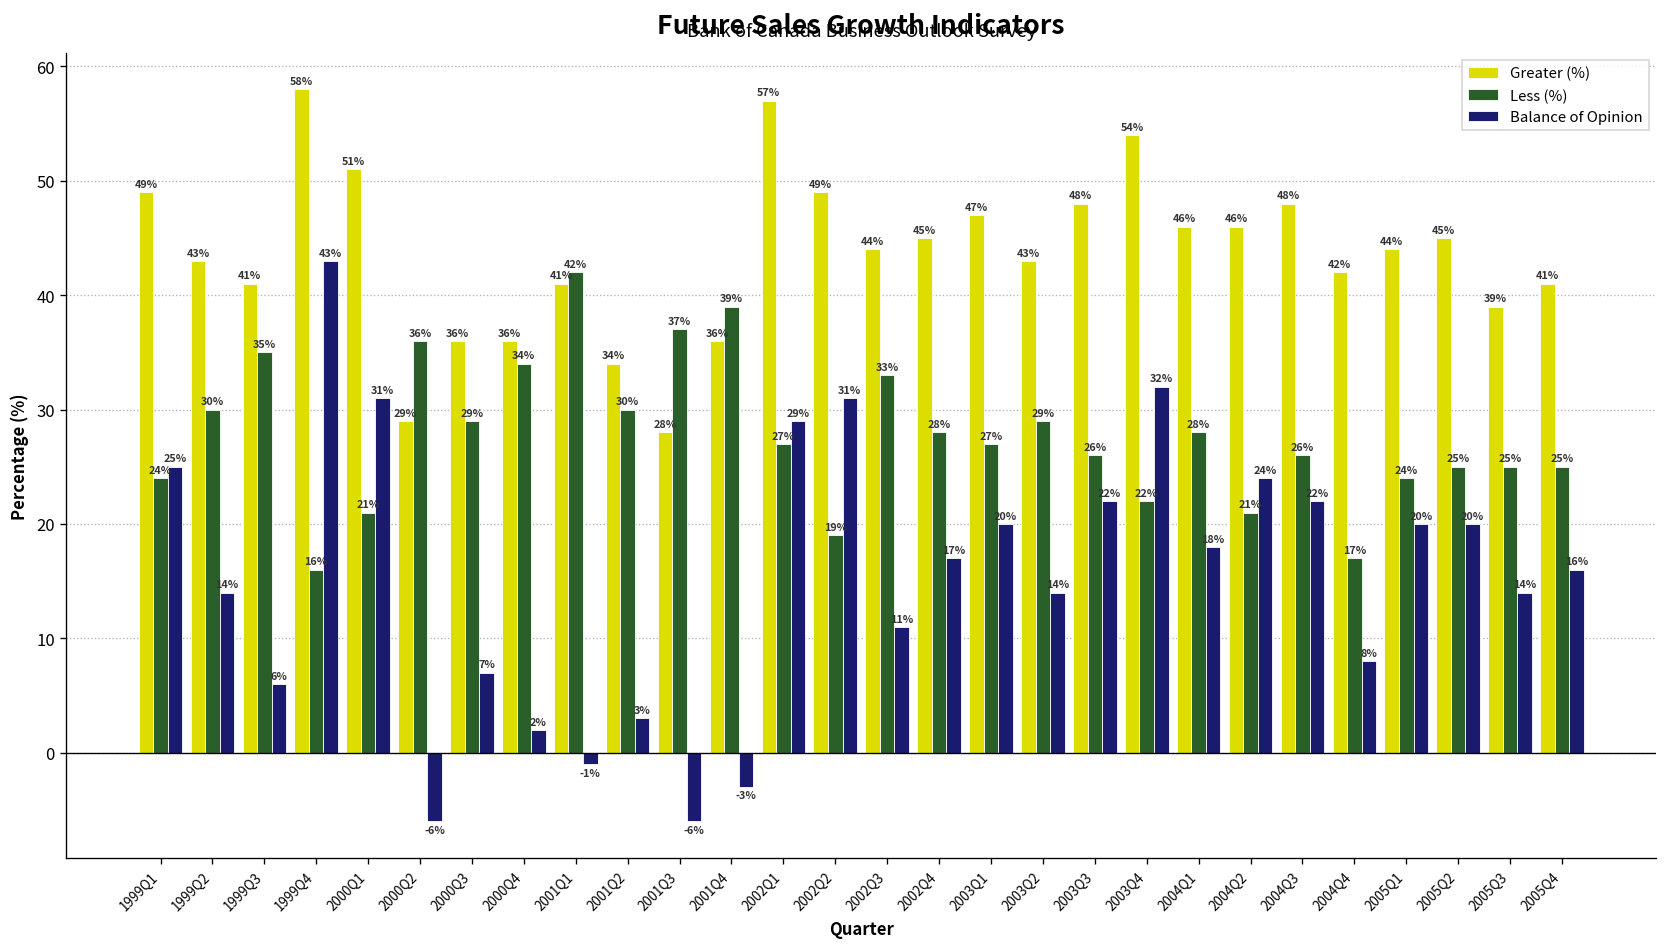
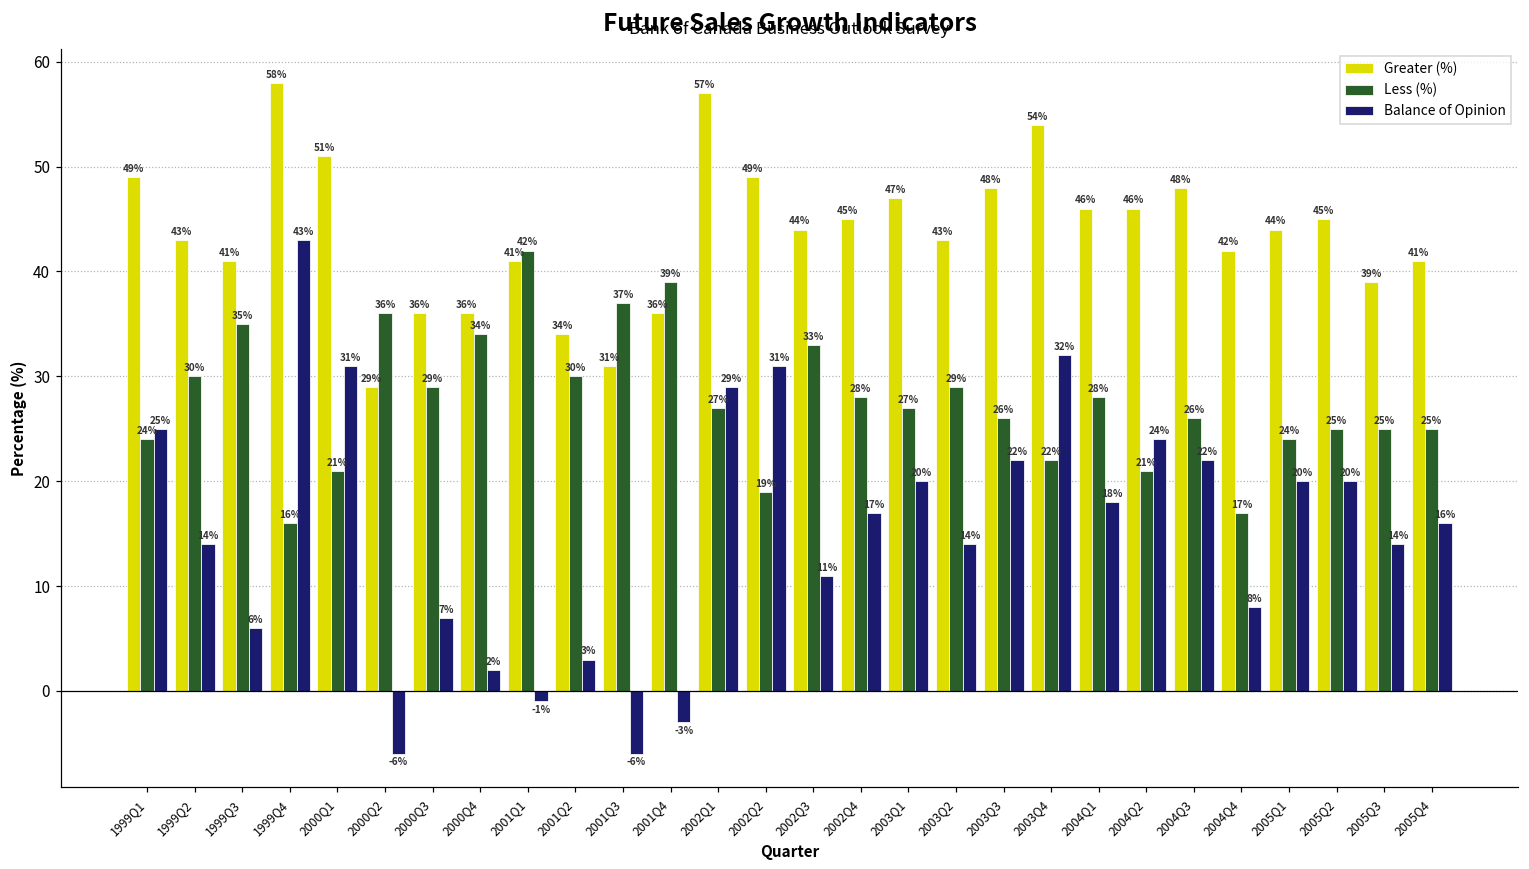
  {
    "Greater (%)": {
      "1999Q1": "49%",
      "1999Q2": "43%",
      "1999Q3": "41%",
      "1999Q4": "58%",
      "2000Q1": "51%",
      "2000Q2": "29%",
      "2000Q3": "36%",
      "2000Q4": "36%",
      "2001Q1": "41%",
      "2001Q2": "34%",
-     "2001Q3": "28%",
+     "2001Q3": "31%",
      "2001Q4": "36%",
      "2002Q1": "57%",
      "2002Q2": "49%",
      "2002Q3": "44%",
      "2002Q4": "45%",
      "2003Q1": "47%",
      "2003Q2": "43%",
      "2003Q3": "48%",
      "2003Q4": "54%",
      "2004Q1": "46%",
      "2004Q2": "46%",
      "2004Q3": "48%",
      "2004Q4": "42%",
      "2005Q1": "44%",
      "2005Q2": "45%",
      "2005Q3": "39%",
      "2005Q4": "41%"
    },
    "Less (%)": {
      "1999Q1": "24%",
      "1999Q2": "30%",
      "1999Q3": "35%",
      "1999Q4": "16%",
      "2000Q1": "21%",
      "2000Q2": "36%",
      "2000Q3": "29%",
      "2000Q4": "34%",
      "2001Q1": "42%",
      "2001Q2": "30%",
      "2001Q3": "37%",
      "2001Q4": "39%",
      "2002Q1": "27%",
      "2002Q2": "19%",
      "2002Q3": "33%",
      "2002Q4": "28%",
      "2003Q1": "27%",
      "2003Q2": "29%",
      "2003Q3": "26%",
      "2003Q4": "22%",
      "2004Q1": "28%",
      "2004Q2": "21%",
      "2004Q3": "26%",
      "2004Q4": "17%",
      "2005Q1": "24%",
      "2005Q2": "25%",
      "2005Q3": "25%",
      "2005Q4": "25%"
    },
    "Balance of Opinion": {
      "1999Q1": "25%",
      "1999Q2": "14%",
      "1999Q3": "6%",
      "1999Q4": "43%",
      "2000Q1": "31%",
      "2000Q2": "-6%",
      "2000Q3": "7%",
      "2000Q4": "2%",
      "2001Q1": "-1%",
      "2001Q2": "3%",
      "2001Q3": "-6%",
      "2001Q4": "-3%",
      "2002Q1": "29%",
      "2002Q2": "31%",
      "2002Q3": "11%",
      "2002Q4": "17%",
      "2003Q1": "20%",
      "2003Q2": "14%",
      "2003Q3": "22%",
      "2003Q4": "32%",
      "2004Q1": "18%",
      "2004Q2": "24%",
      "2004Q3": "22%",
      "2004Q4": "8%",
      "2005Q1": "20%",
      "2005Q2": "20%",
      "2005Q3": "14%",
      "2005Q4": "16%"
    }
  }
